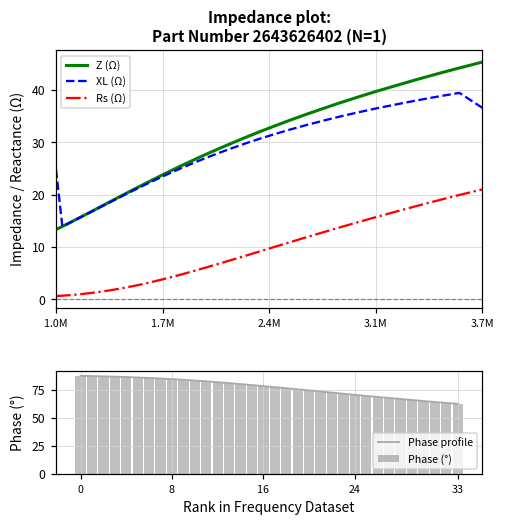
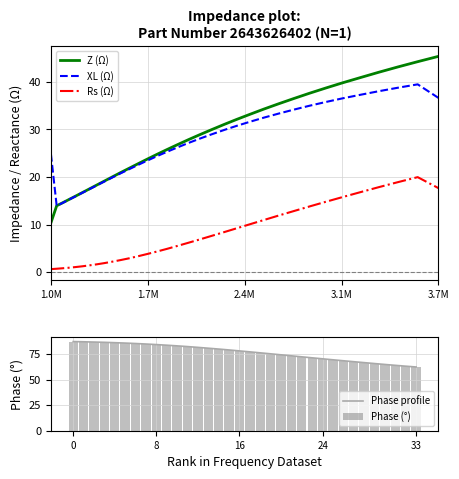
  {
    "Impedance plot: Part Number 2643626402 (N=1)": {
      "Z (Ω)": {
-       "1.0M": 13,
+       "1.0M": 10,
        "3.7M": 45
      },
      "XL (Ω)": {
        "1.0M": 25,
        "3.7M": 37
      },
      "Rs (Ω)": {
        "1.0M": 1,
-       "3.7M": 21
+       "3.7M": 18
      }
    }
  }
